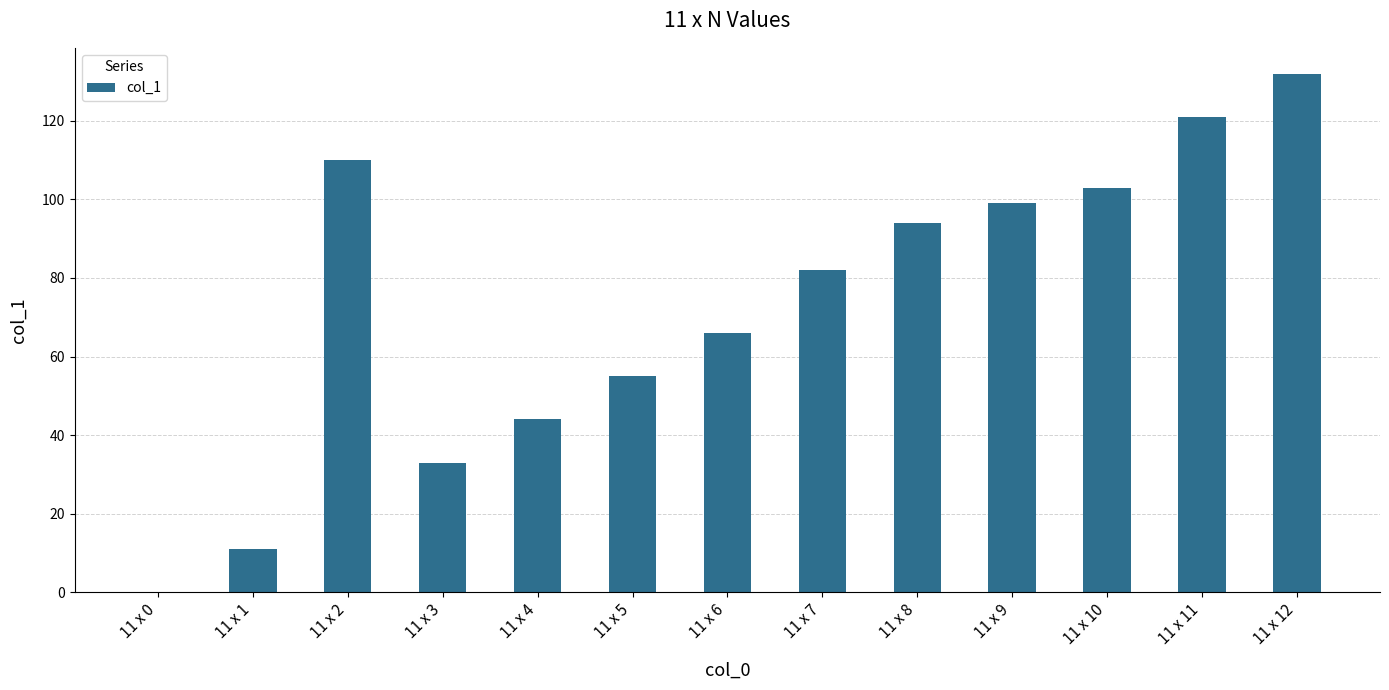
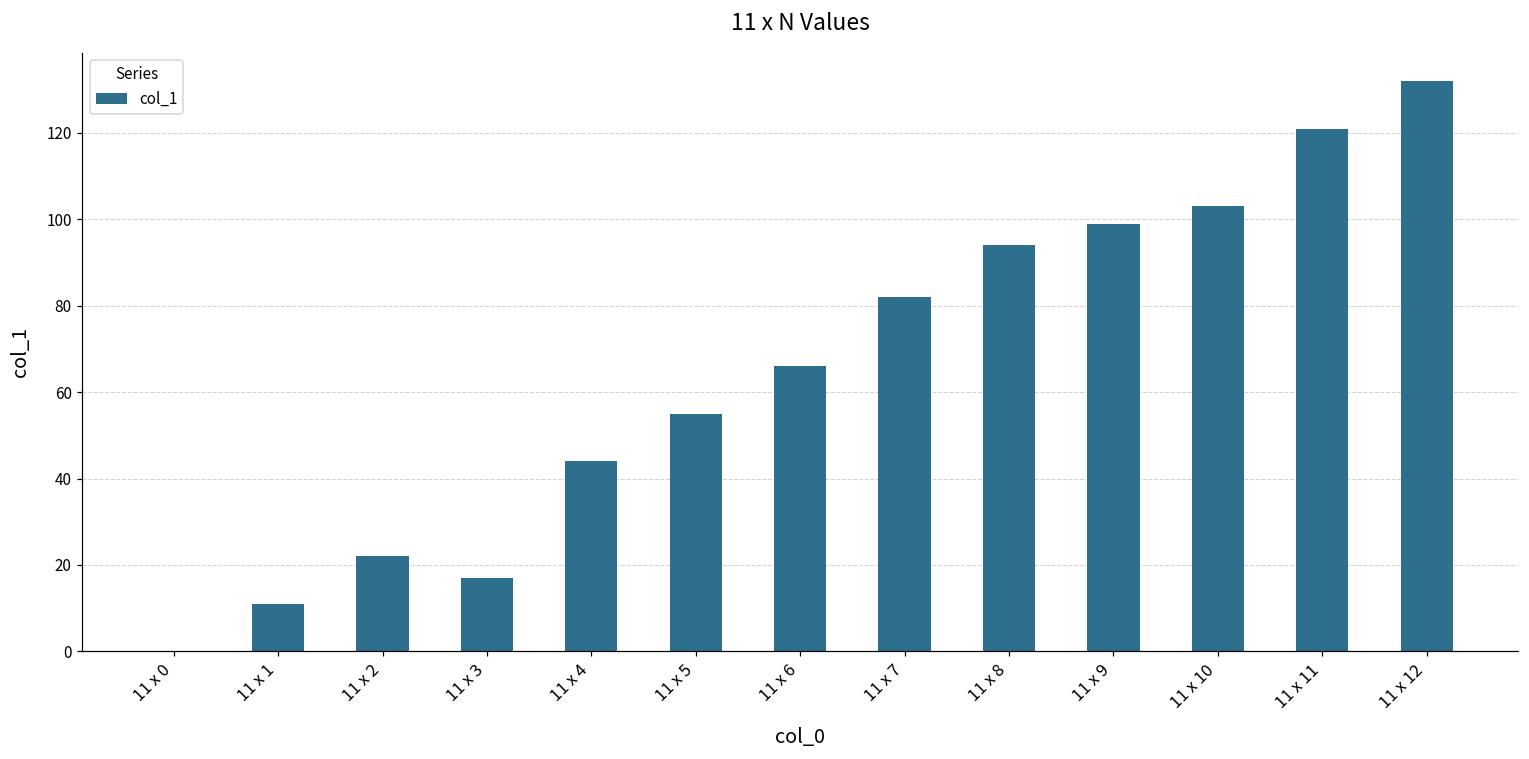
  {
    "11 x 0": 0,
    "11 x 1": 11,
-   "11 x 2": 110,
-   "11 x 3": 33,
+   "11 x 2": 22,
+   "11 x 3": 17,
    "11 x 4": 44,
    "11 x 5": 55,
    "11 x 6": 66,
    "11 x 7": 82,
    "11 x 8": 94,
    "11 x 9": 99,
    "11 x 10": 103,
    "11 x 11": 121,
    "11 x 12": 132
  }
